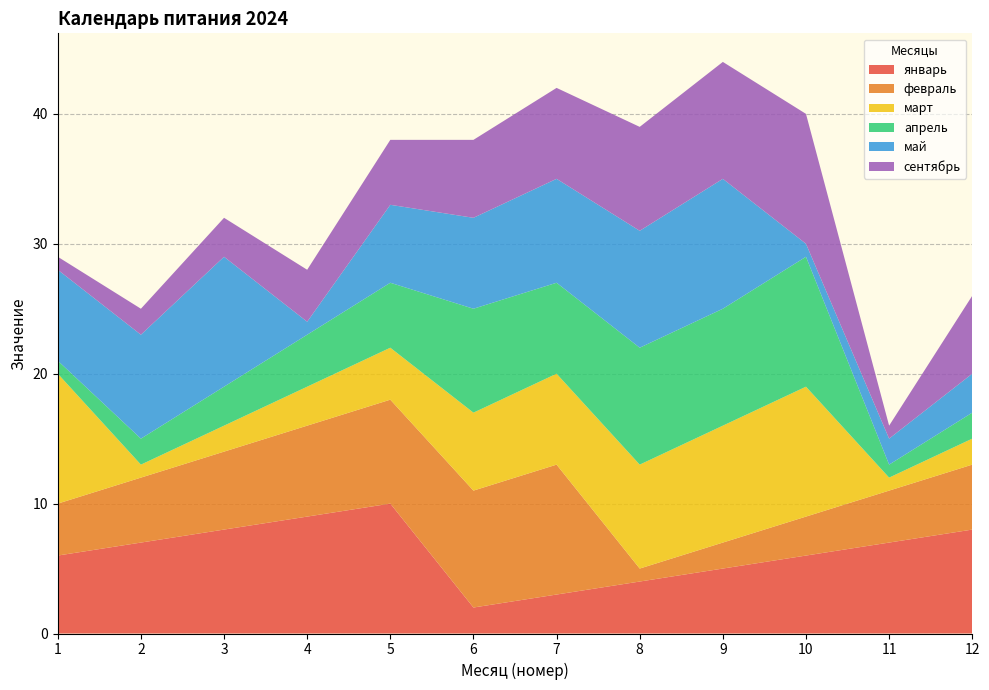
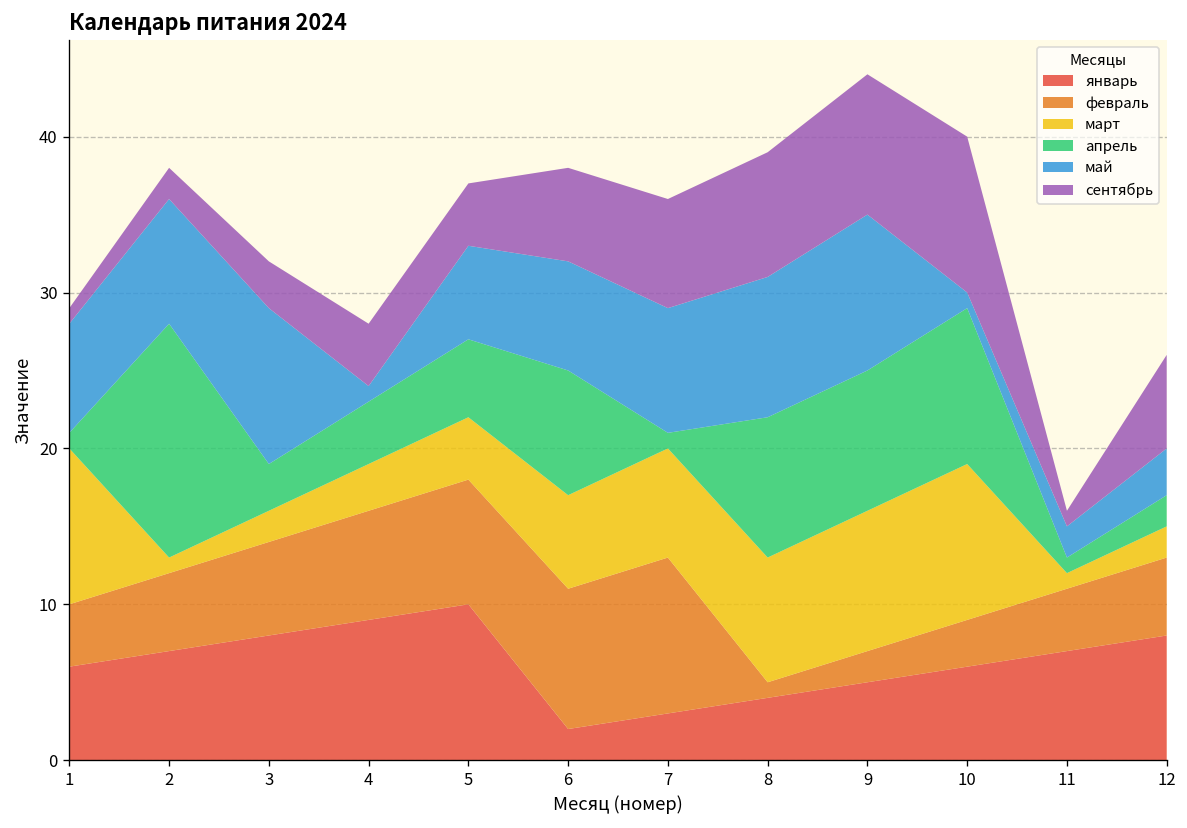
  {
    "март": {
      "1": 10,
      "2": 1,
      "3": 2,
      "4": 3,
      "5": 4,
      "6": 6,
      "7": 7,
      "8": 8,
      "9": 9,
      "10": 10,
      "11": 1,
      "12": 2
    },
    "апрель": {
      "1": 1,
-     "2": 2,
+     "2": 15,
      "3": 3,
      "4": 4,
      "5": 5,
      "6": 8,
-     "7": 7,
+     "7": 1,
      "8": 9,
      "9": 9,
      "10": 10,
      "11": 1,
      "12": 2
    },
    "май": {
      "1": 7,
      "2": 8,
      "3": 10,
      "4": 1,
      "5": 6,
      "6": 7,
      "7": 8,
      "8": 9,
      "9": 10,
      "10": 1,
      "11": 2,
      "12": 3
    },
    "сентябрь": {
      "1": 1,
      "2": 2,
      "3": 3,
      "4": 4,
-     "5": 5,
+     "5": 4,
      "6": 6,
      "7": 7,
      "8": 8,
      "9": 9,
      "10": 10,
      "11": 1,
      "12": 6
    }
  }
